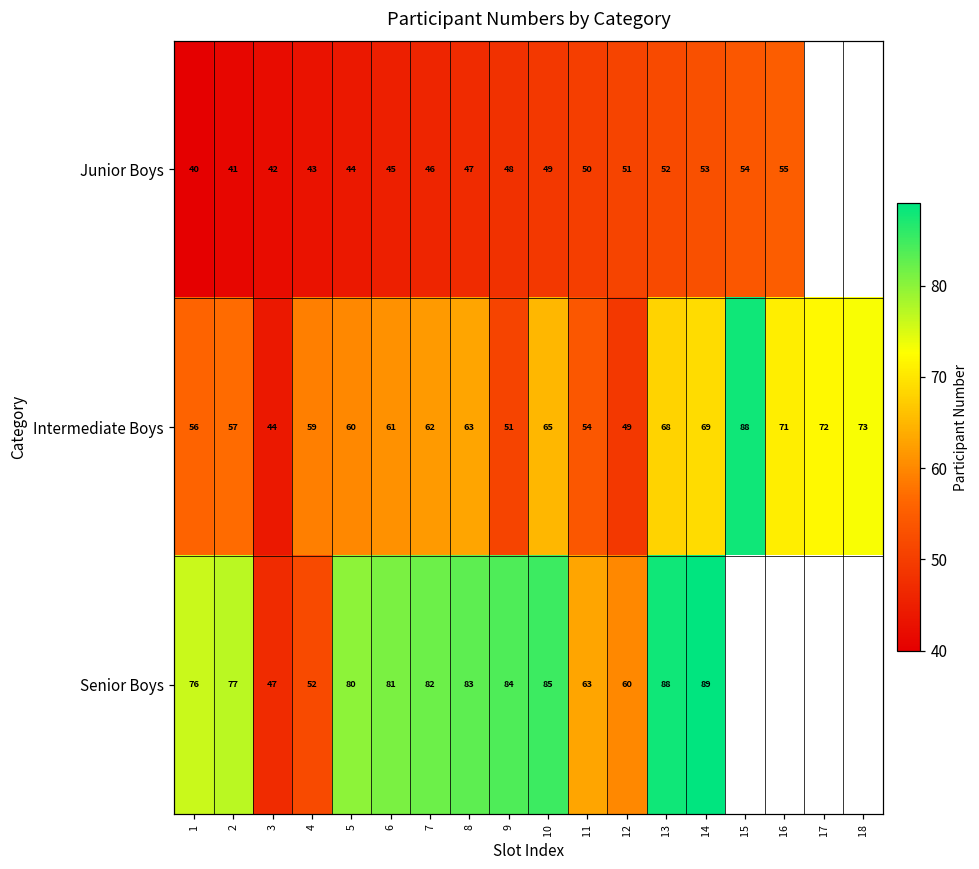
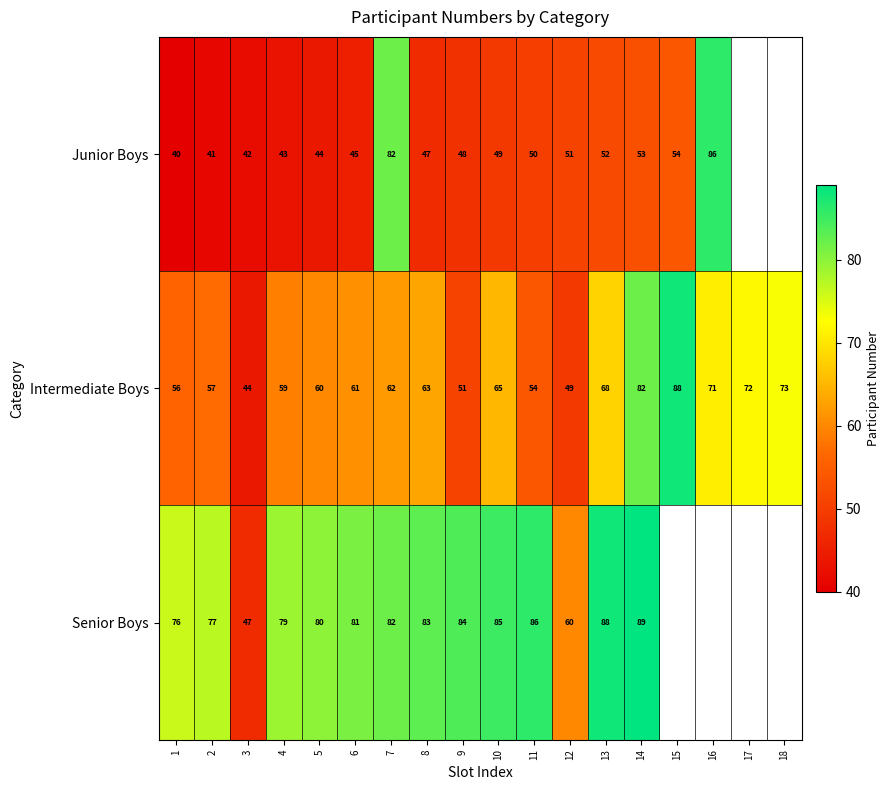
  {
    "Junior Boys": {
      "1": 40,
      "2": 41,
      "3": 42,
      "4": 43,
      "5": 44,
      "6": 45,
-     "7": 46,
+     "7": 82,
      "8": 47,
      "9": 48,
      "10": 49,
      "11": 50,
      "12": 51,
      "13": 52,
      "14": 53,
      "15": 54,
-     "16": 55
+     "16": 86
    },
    "Intermediate Boys": {
      "1": 56,
      "2": 57,
      "3": 44,
      "4": 59,
      "5": 60,
      "6": 61,
      "7": 62,
      "8": 63,
      "9": 51,
      "10": 65,
      "11": 54,
      "12": 49,
      "13": 68,
-     "14": 69,
+     "14": 82,
      "15": 88,
      "16": 71,
      "17": 72,
      "18": 73
    },
    "Senior Boys": {
      "1": 76,
      "2": 77,
      "3": 47,
-     "4": 52,
+     "4": 79,
      "5": 80,
      "6": 81,
      "7": 82,
      "8": 83,
      "9": 84,
      "10": 85,
-     "11": 63,
+     "11": 86,
      "12": 60,
      "13": 88,
      "14": 89
    }
  }
